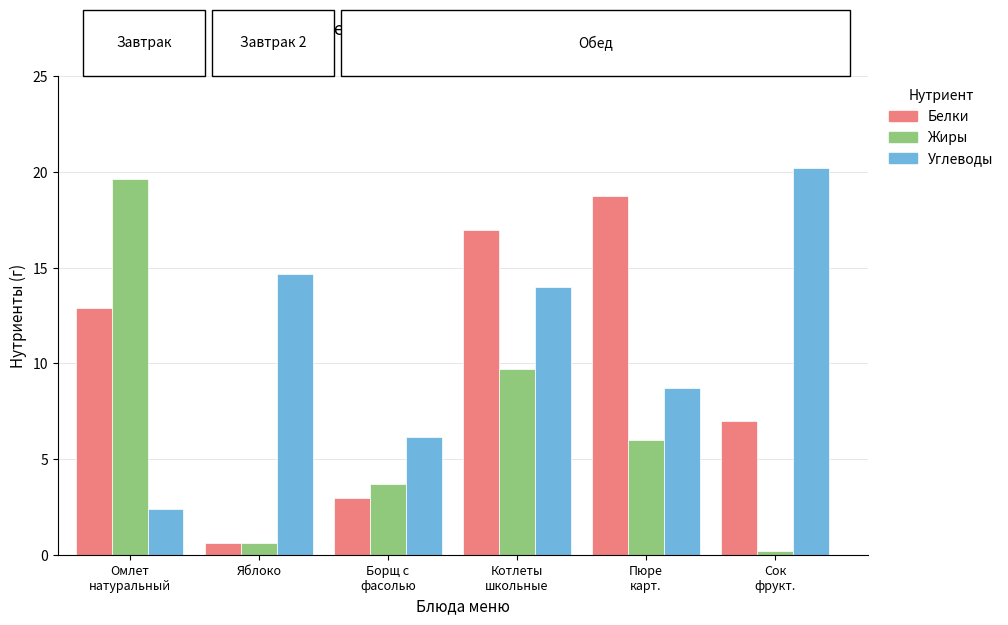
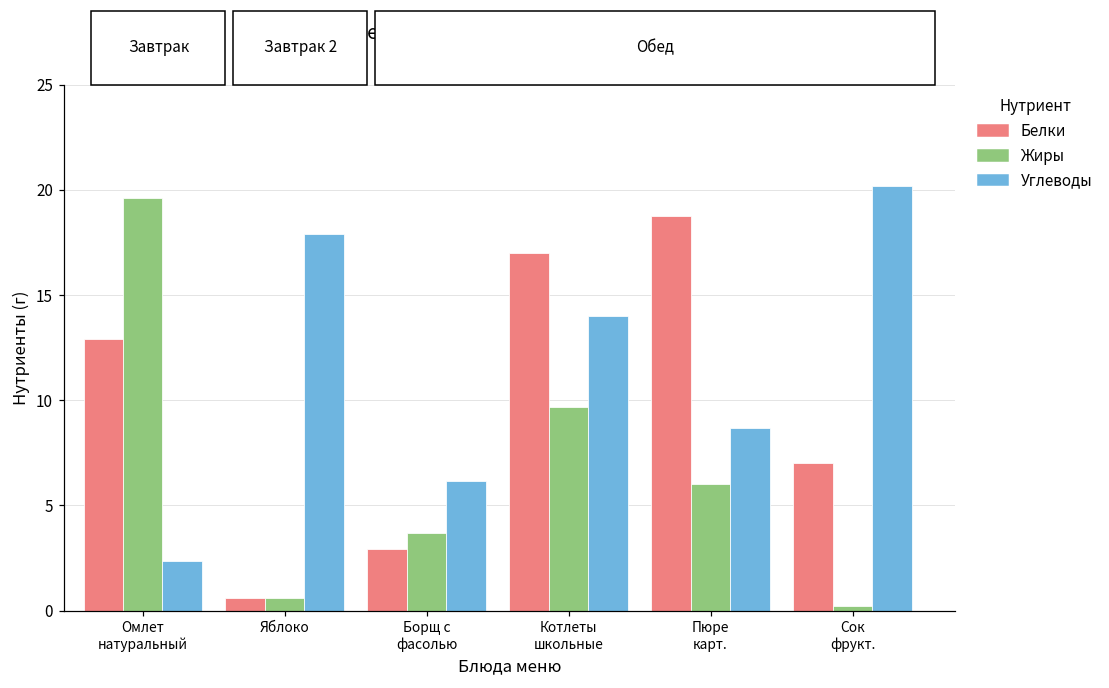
  {
    "Белки": {
      "Омлет натуральный": 12.9,
      "Яблоко": 0.6,
      "Борщ с фасолью": 2.9,
      "Котлеты школьные": 17.0,
      "Пюре карт.": 18.8,
      "Сок фрукт.": 7.0
    },
    "Жиры": {
      "Омлет натуральный": 19.6,
      "Яблоко": 0.6,
      "Борщ с фасолью": 3.7,
      "Котлеты школьные": 9.7,
      "Пюре карт.": 6.0,
      "Сок фрукт.": 0.2
    },
    "Углеводы": {
      "Омлет натуральный": 2.4,
-     "Яблоко": 14.7,
+     "Яблоко": 17.9,
      "Борщ с фасолью": 6.1,
      "Котлеты школьные": 14.0,
      "Пюре карт.": 8.7,
      "Сок фрукт.": 20.2
    }
  }
